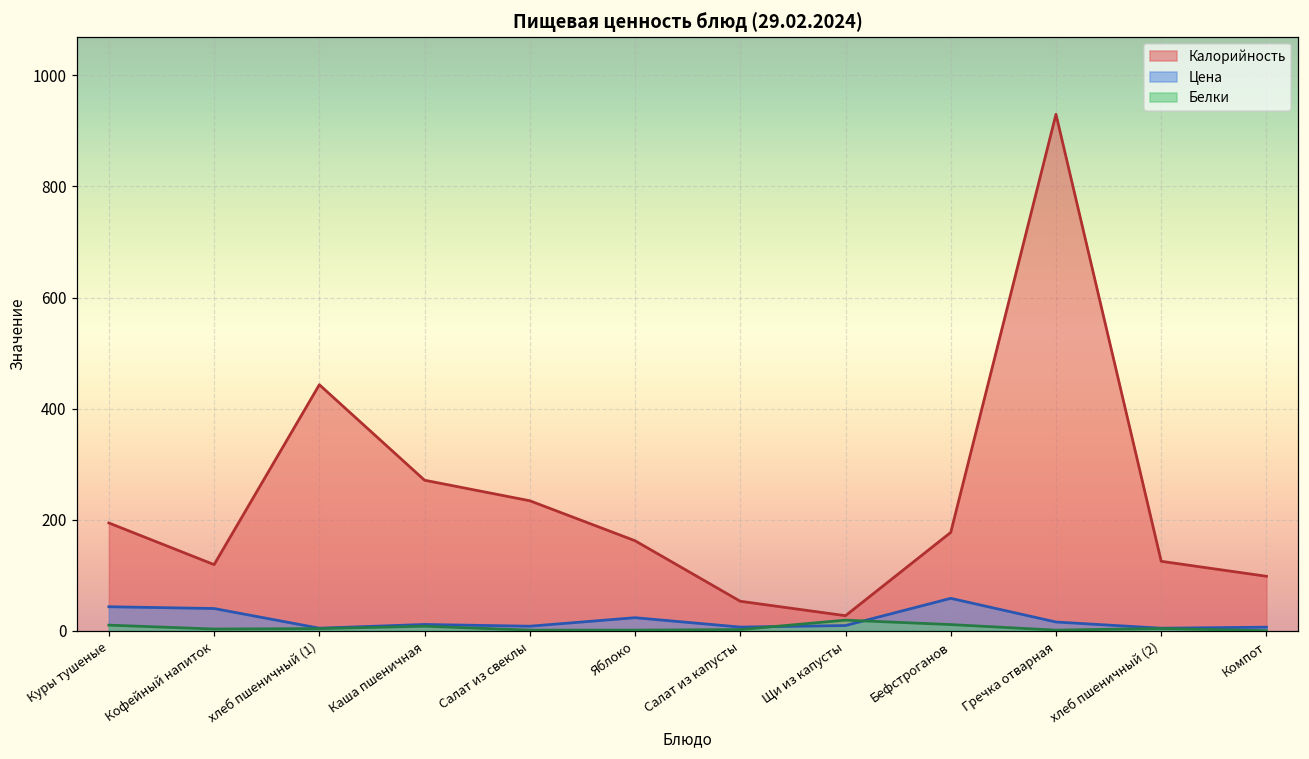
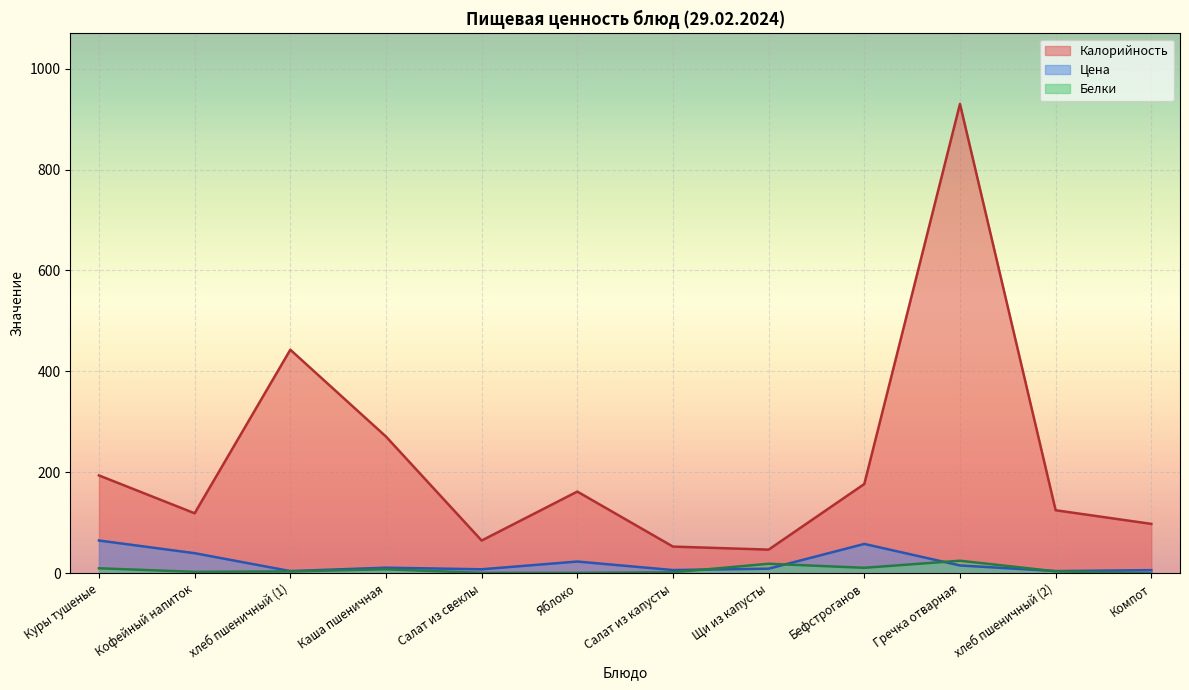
  {
    "Калорийность": {
      "Куры тушеные": 190,
      "Кофейный напиток": 120,
      "хлеб пшеничный (1)": 440,
      "Каша пшеничная": 270,
-     "Салат из свеклы": 230,
+     "Салат из свеклы": 70,
      "Яблоко": 160,
      "Салат из капусты": 50,
-     "Щи из капусты": 30,
+     "Щи из капусты": 50,
      "Бефстроганов": 180,
      "Гречка отварная": 930,
      "хлеб пшеничный (2)": 130,
      "Компот": 100
    },
    "Цена": {
-     "Куры тушеные": 40,
+     "Куры тушеные": 70,
      "Кофейный напиток": 40,
      "Салат из свеклы": 10,
      "Яблоко": 20,
      "Щи из капусты": 10,
      "Бефстроганов": 60,
      "Гречка отварная": 20,
      "Компот": 10
    },
    "Белки": {
      "Куры тушеные": 10,
      "Кофейный напиток": 0,
      "Салат из свеклы": 0,
      "Яблоко": 0,
      "Щи из капусты": 20,
      "Бефстроганов": 10,
-     "Гречка отварная": 0,
+     "Гречка отварная": 30,
      "Компот": 0
    }
  }
